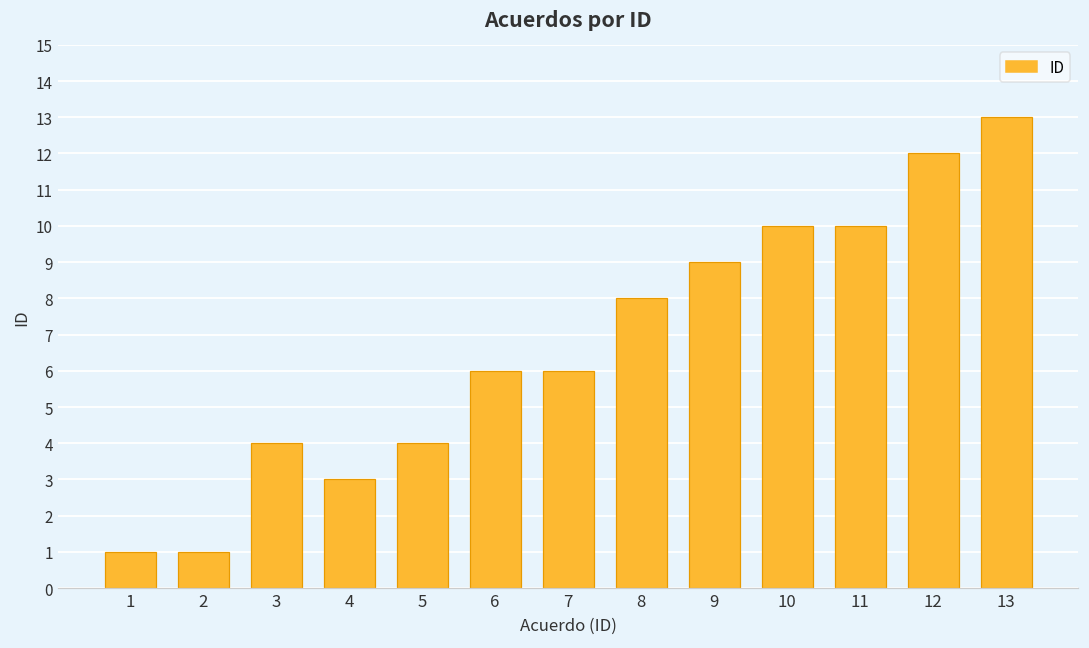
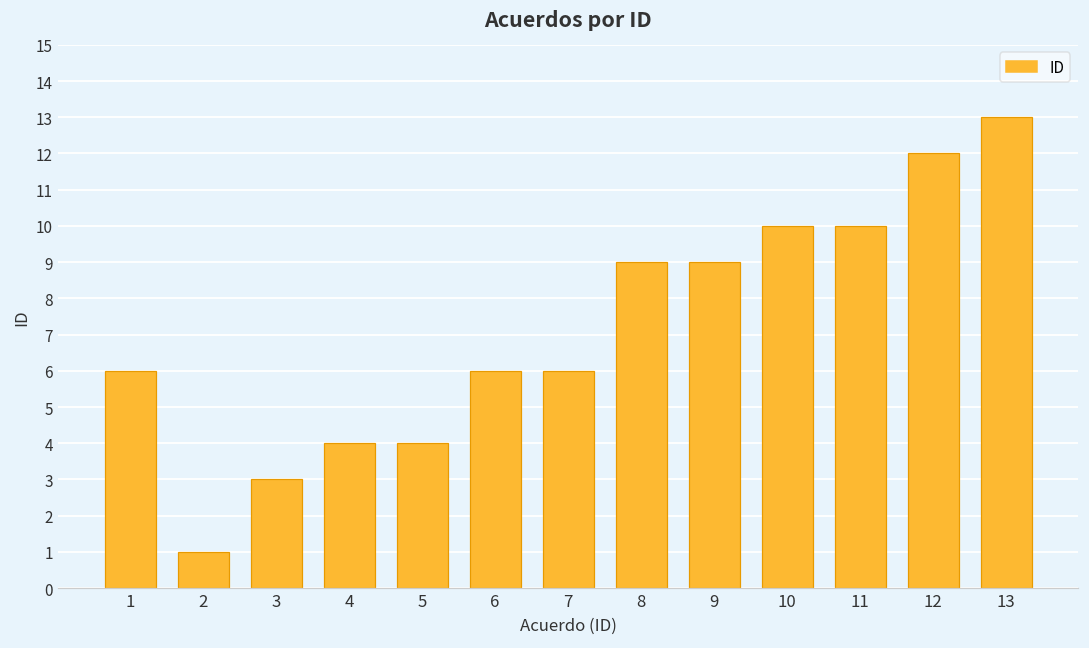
  {
-   "1": 1,
+   "1": 6,
    "2": 1,
-   "3": 4,
-   "4": 3,
+   "3": 3,
+   "4": 4,
    "5": 4,
    "6": 6,
    "7": 6,
-   "8": 8,
+   "8": 9,
    "9": 9,
    "10": 10,
    "11": 10,
    "12": 12,
    "13": 13
  }
